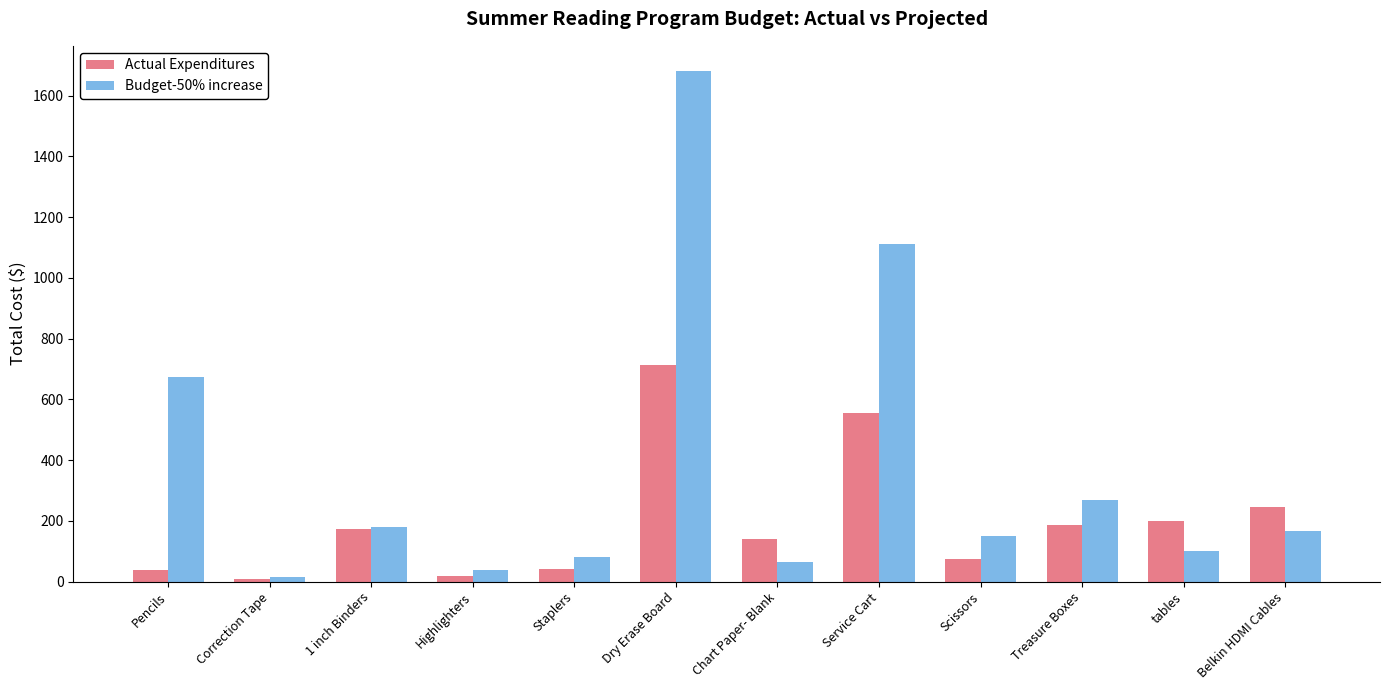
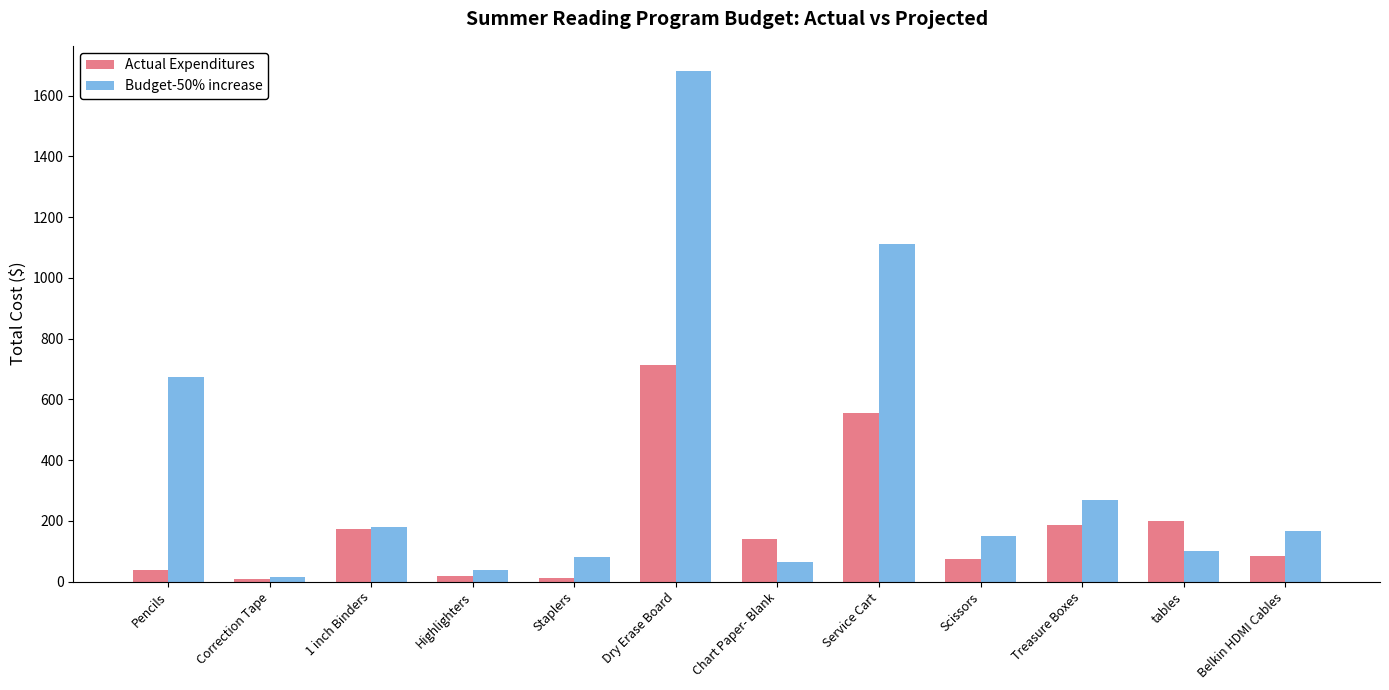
  {
    "Actual Expenditures": {
      "Pencils": 40,
      "1 inch Binders": 170,
      "Highlighters": 20,
-     "Staplers": 40,
+     "Staplers": 10,
      "Dry Erase Board": 710,
      "Chart Paper- Blank": 140,
      "Service Cart": 560,
      "Scissors": 70,
      "Treasure Boxes": 180,
      "tables": 200,
-     "Belkin HDMI Cables": 250
+     "Belkin HDMI Cables": 80
    },
    "Budget-50% increase": {
      "Pencils": 670,
      "Correction Tape": 20,
      "1 inch Binders": 180,
      "Highlighters": 40,
      "Staplers": 80,
      "Dry Erase Board": 1680,
      "Chart Paper- Blank": 70,
      "Service Cart": 1110,
      "Scissors": 150,
      "Treasure Boxes": 270,
      "tables": 100,
      "Belkin HDMI Cables": 170
    }
  }
